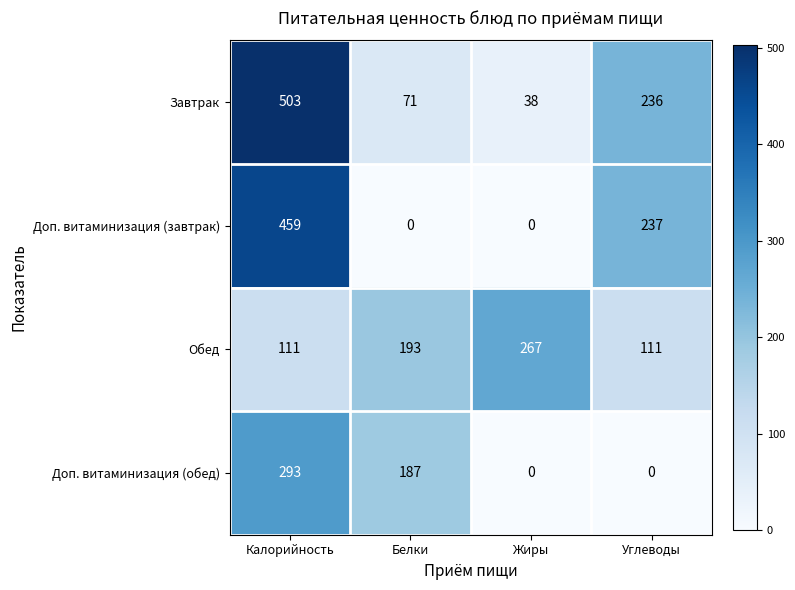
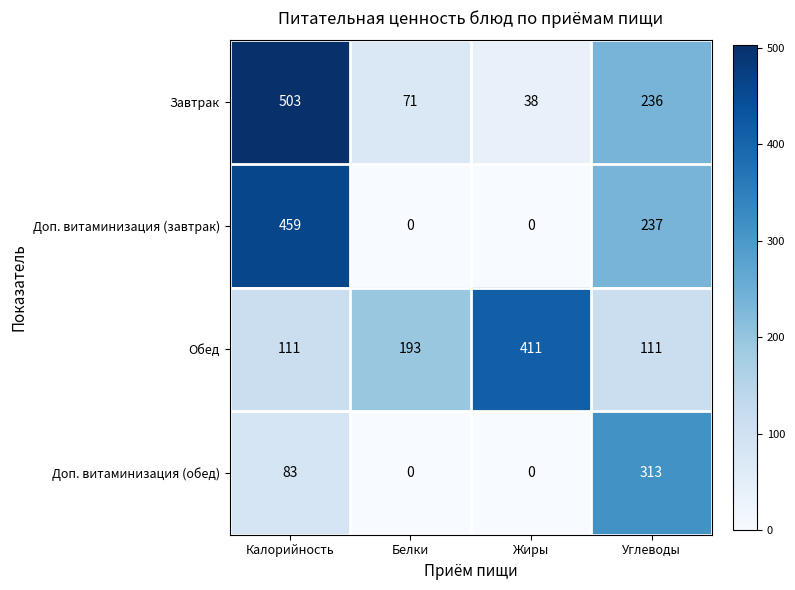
  {
    "Завтрак": {
      "Калорийность": 503,
      "Белки": 71,
      "Жиры": 38,
      "Углеводы": 236
    },
    "Доп. витаминизация (завтрак)": {
      "Калорийность": 459,
      "Белки": 0,
      "Жиры": 0,
      "Углеводы": 237
    },
    "Обед": {
      "Калорийность": 111,
      "Белки": 193,
-     "Жиры": 267,
+     "Жиры": 411,
      "Углеводы": 111
    },
    "Доп. витаминизация (обед)": {
-     "Калорийность": 293,
-     "Белки": 187,
+     "Калорийность": 83,
+     "Белки": 0,
      "Жиры": 0,
-     "Углеводы": 0
+     "Углеводы": 313
    }
  }
